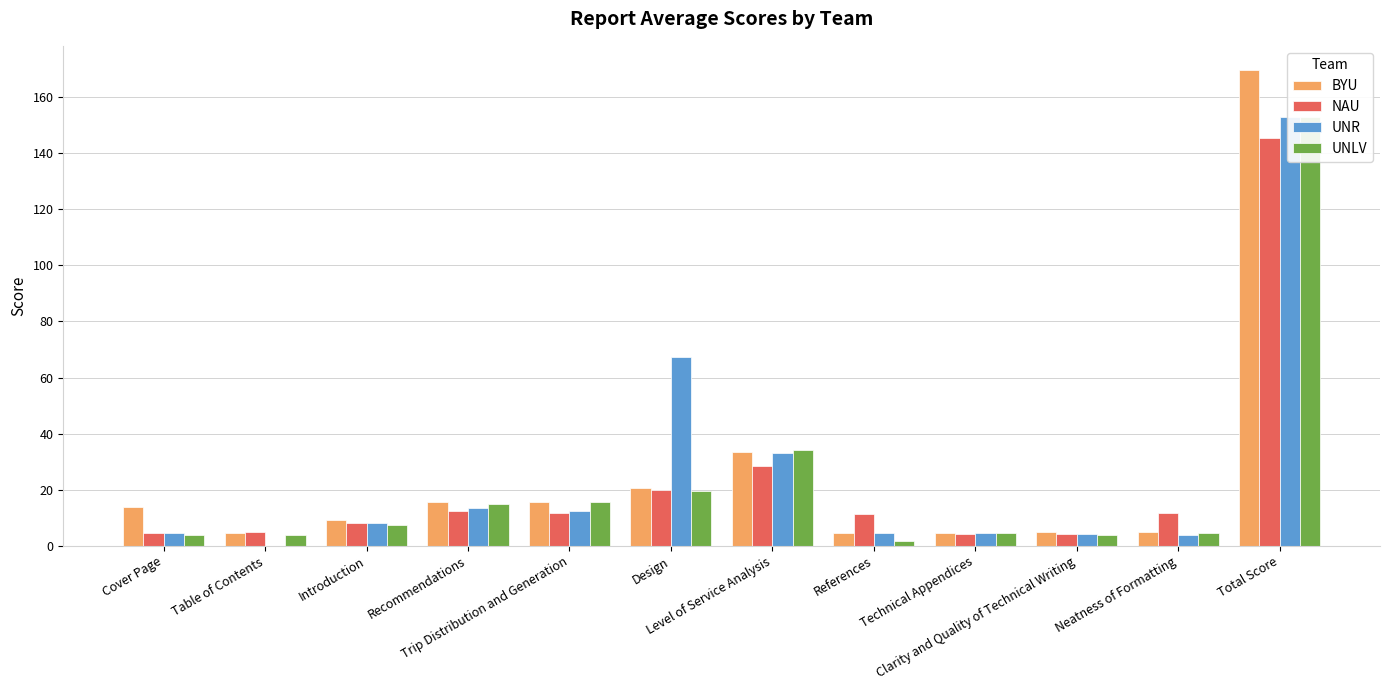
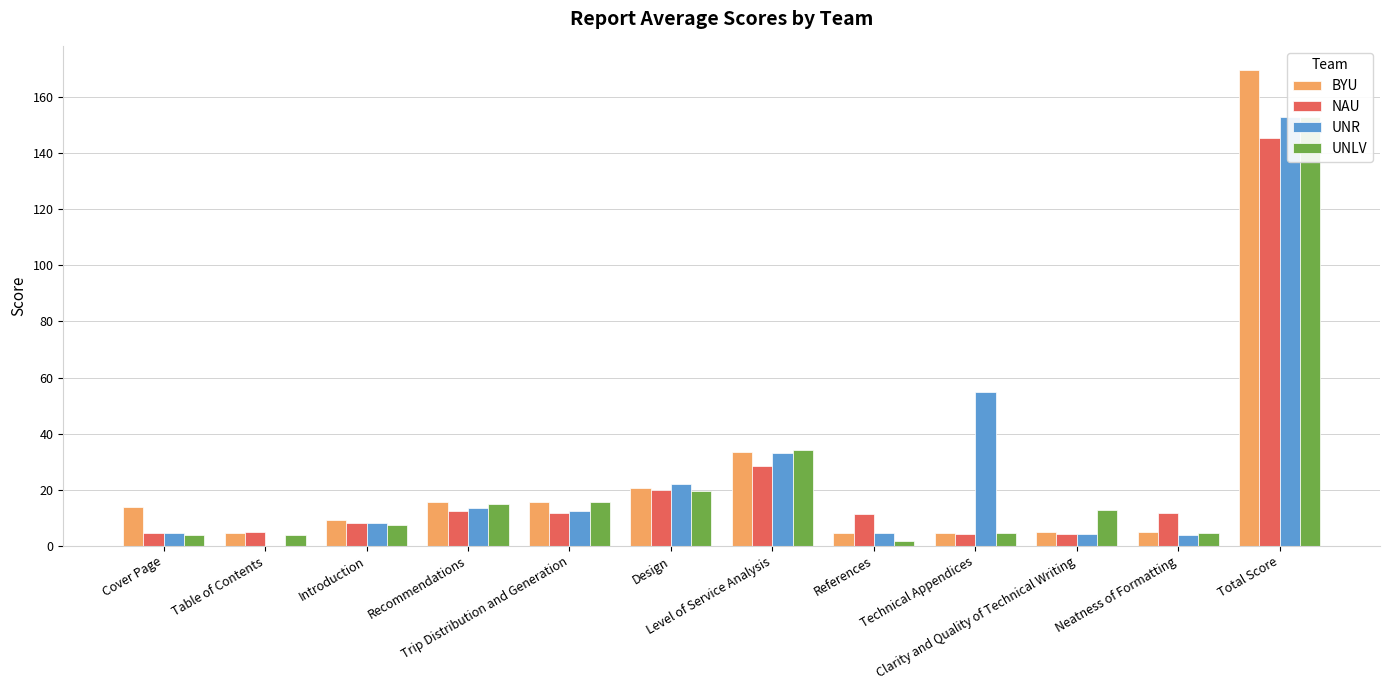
  {
    "BYU": {
      "Cover Page": 14,
      "Table of Contents": 5,
      "Introduction": 9,
      "Recommendations": 16,
      "Trip Distribution and Generation": 16,
      "Design": 21,
      "Level of Service Analysis": 34,
      "References": 5,
      "Technical Appendices": 5,
      "Clarity and Quality of Technical Writing": 5,
      "Neatness of Formatting": 5,
      "Total Score": 170
    },
    "NAU": {
      "Cover Page": 5,
      "Table of Contents": 5,
      "Introduction": 8,
      "Recommendations": 13,
      "Trip Distribution and Generation": 12,
      "Design": 20,
      "Level of Service Analysis": 29,
      "References": 11,
      "Technical Appendices": 4,
      "Clarity and Quality of Technical Writing": 4,
      "Neatness of Formatting": 12,
      "Total Score": 145
    },
    "UNR": {
      "Cover Page": 5,
      "Table of Contents": 0,
      "Introduction": 8,
      "Recommendations": 14,
      "Trip Distribution and Generation": 13,
-     "Design": 67,
+     "Design": 22,
      "Level of Service Analysis": 33,
      "References": 5,
-     "Technical Appendices": 5,
+     "Technical Appendices": 55,
      "Clarity and Quality of Technical Writing": 4,
      "Neatness of Formatting": 4
    },
    "UNLV": {
      "Cover Page": 4,
      "Table of Contents": 4,
      "Introduction": 8,
      "Recommendations": 15,
      "Trip Distribution and Generation": 16,
      "Design": 20,
      "Level of Service Analysis": 34,
      "References": 2,
      "Technical Appendices": 5,
-     "Clarity and Quality of Technical Writing": 4,
+     "Clarity and Quality of Technical Writing": 13,
      "Neatness of Formatting": 5
    }
  }
